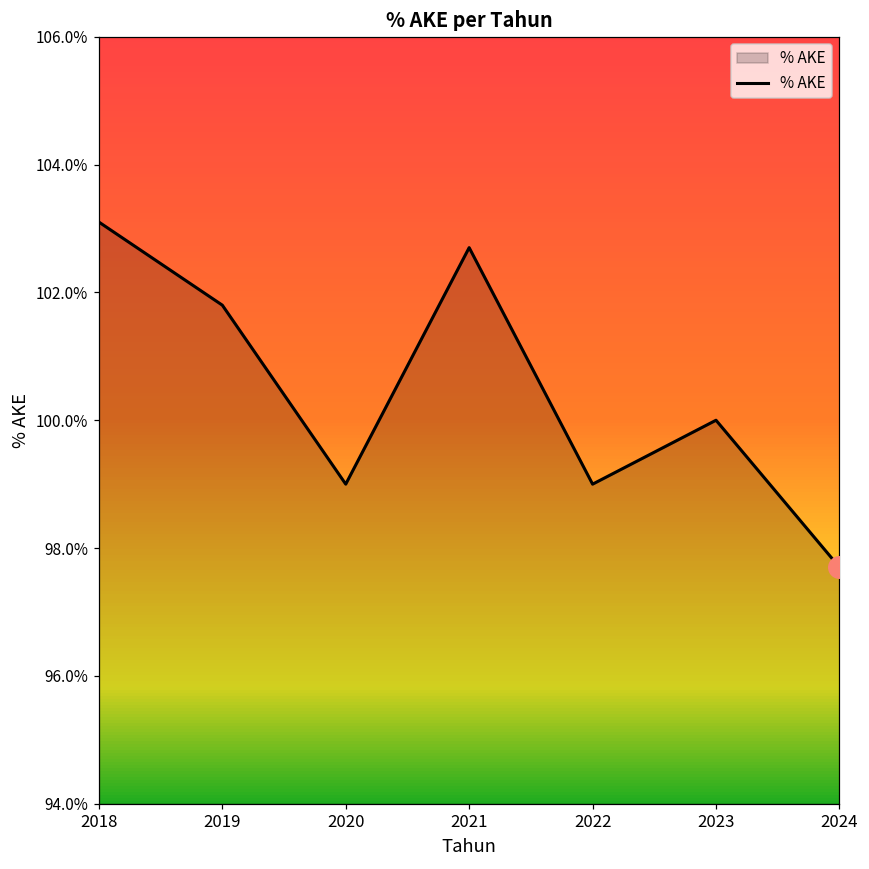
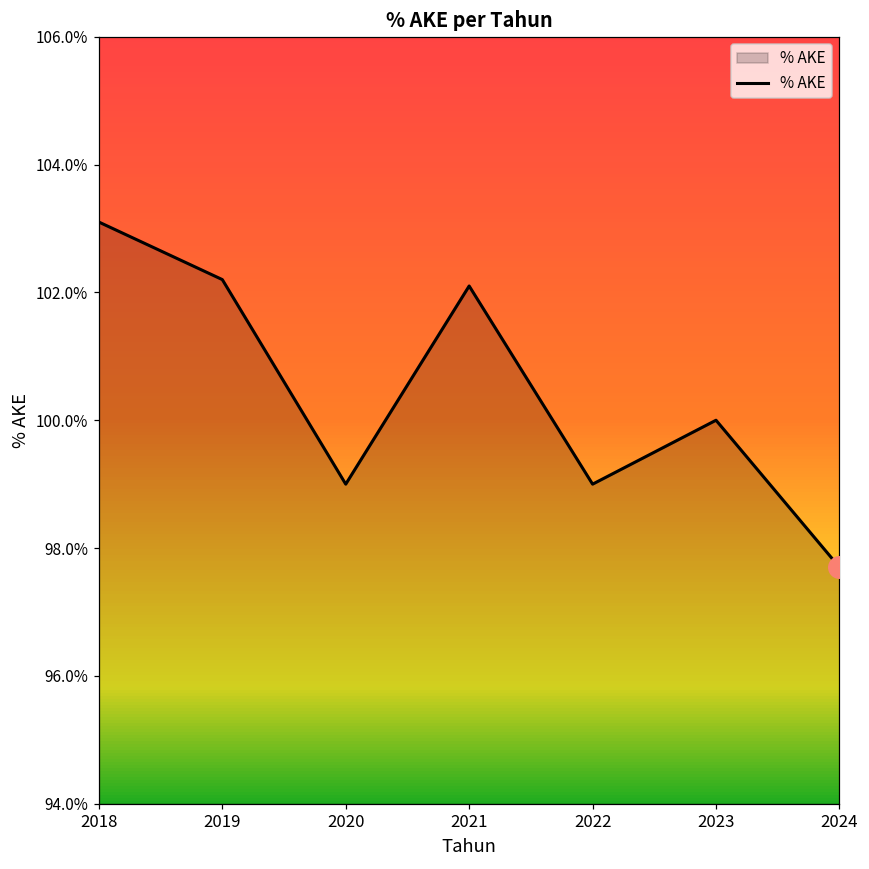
  {
    "% AKE": {
      "2018": "103.1%",
-     "2019": "101.8%",
+     "2019": "102.2%",
      "2020": "99.0%",
-     "2021": "102.7%",
+     "2021": "102.1%",
      "2022": "99.0%",
      "2023": "100.0%"
    }
  }
